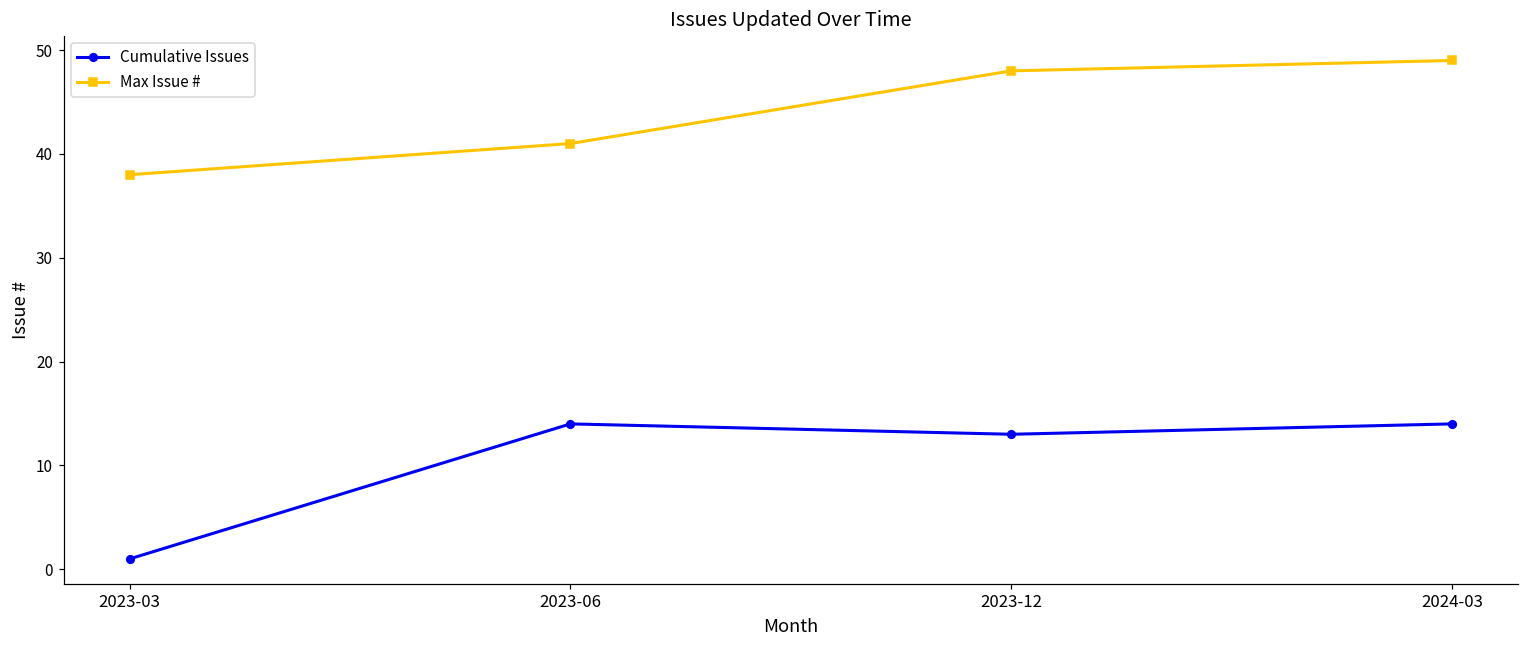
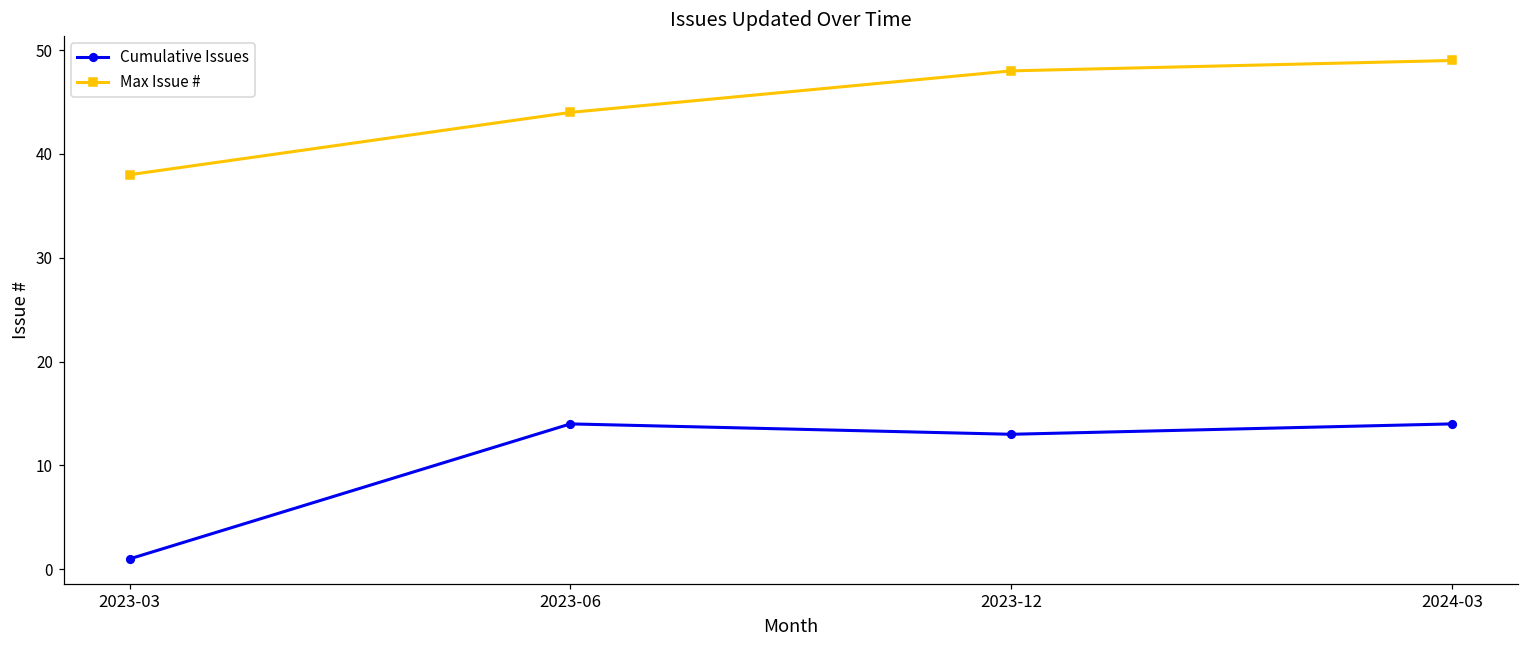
  {
    "Cumulative Issues": {
      "2023-03": 1,
      "2023-06": 14,
      "2023-12": 13,
      "2024-03": 14
    },
    "Max Issue #": {
      "2023-03": 38,
-     "2023-06": 41,
+     "2023-06": 44,
      "2023-12": 48,
      "2024-03": 49
    }
  }
